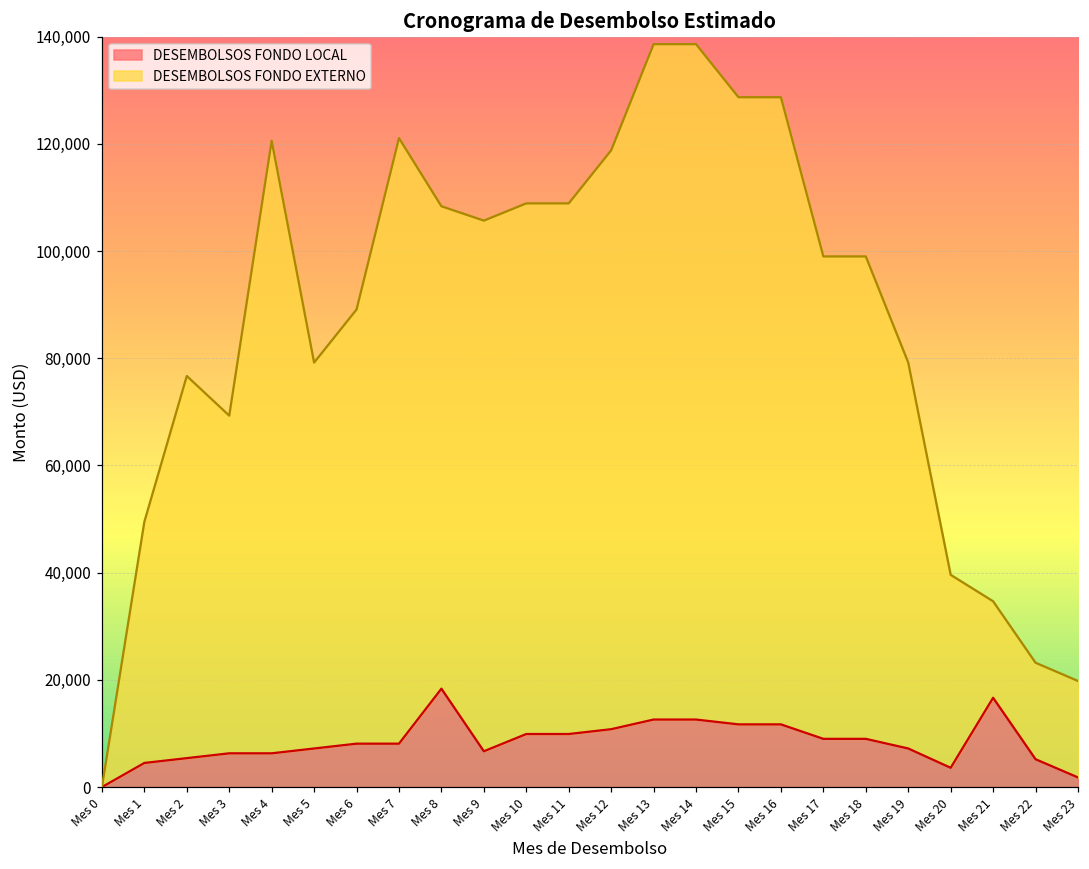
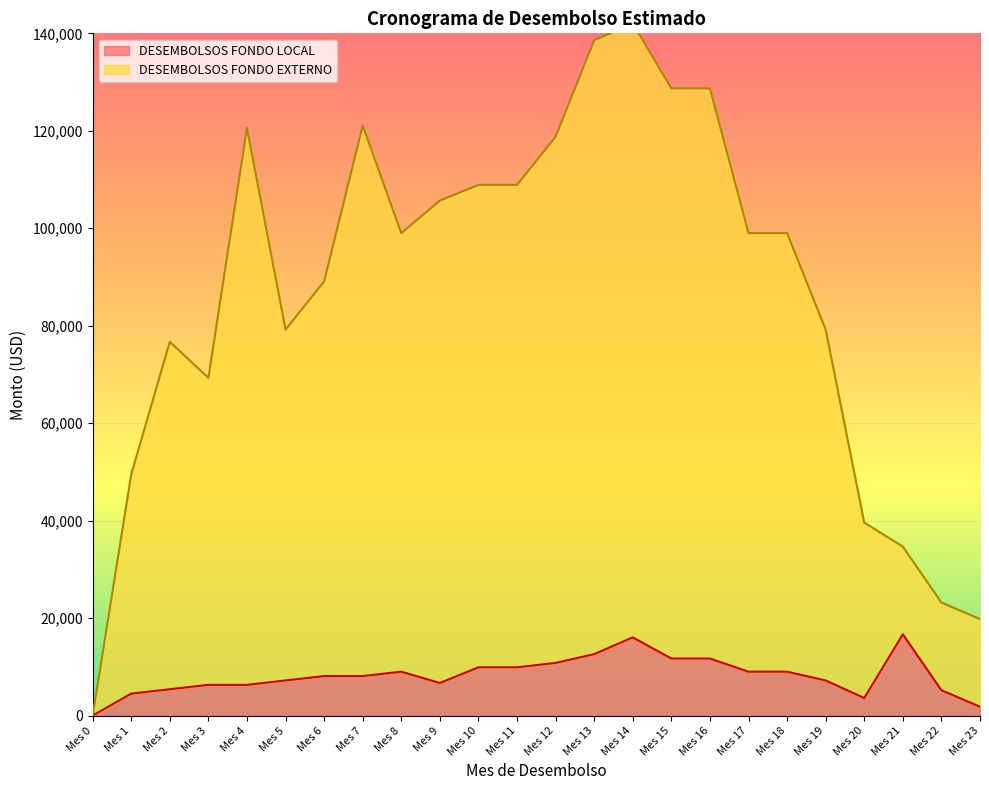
  {
    "DESEMBOLSOS FONDO LOCAL": {
      "Mes 1": "5,000",
      "Mes 2": "5,000",
      "Mes 3": "6,000",
      "Mes 4": "6,000",
      "Mes 5": "7,000",
      "Mes 6": "8,000",
      "Mes 7": "8,000",
-     "Mes 8": "18,000",
+     "Mes 8": "9,000",
      "Mes 9": "7,000",
      "Mes 10": "10,000",
      "Mes 11": "10,000",
      "Mes 12": "11,000",
      "Mes 13": "13,000",
-     "Mes 14": "13,000",
+     "Mes 14": "16,000",
      "Mes 15": "12,000",
      "Mes 16": "12,000",
      "Mes 17": "9,000",
      "Mes 18": "9,000",
      "Mes 19": "7,000",
      "Mes 20": "4,000",
      "Mes 21": "17,000",
      "Mes 22": "5,000",
      "Mes 23": "2,000"
    },
    "DESEMBOLSOS FONDO EXTERNO": {
      "Mes 1": "45,000",
      "Mes 2": "71,000",
      "Mes 3": "63,000",
      "Mes 4": "114,000",
      "Mes 5": "72,000",
      "Mes 6": "81,000",
      "Mes 7": "113,000",
      "Mes 8": "90,000",
      "Mes 9": "99,000",
      "Mes 10": "99,000",
      "Mes 11": "99,000",
      "Mes 12": "108,000",
      "Mes 13": "126,000",
      "Mes 15": "117,000",
      "Mes 16": "117,000",
      "Mes 17": "90,000",
      "Mes 18": "90,000",
      "Mes 19": "72,000",
      "Mes 20": "36,000",
      "Mes 21": "18,000",
      "Mes 22": "18,000",
      "Mes 23": "18,000"
    }
  }
